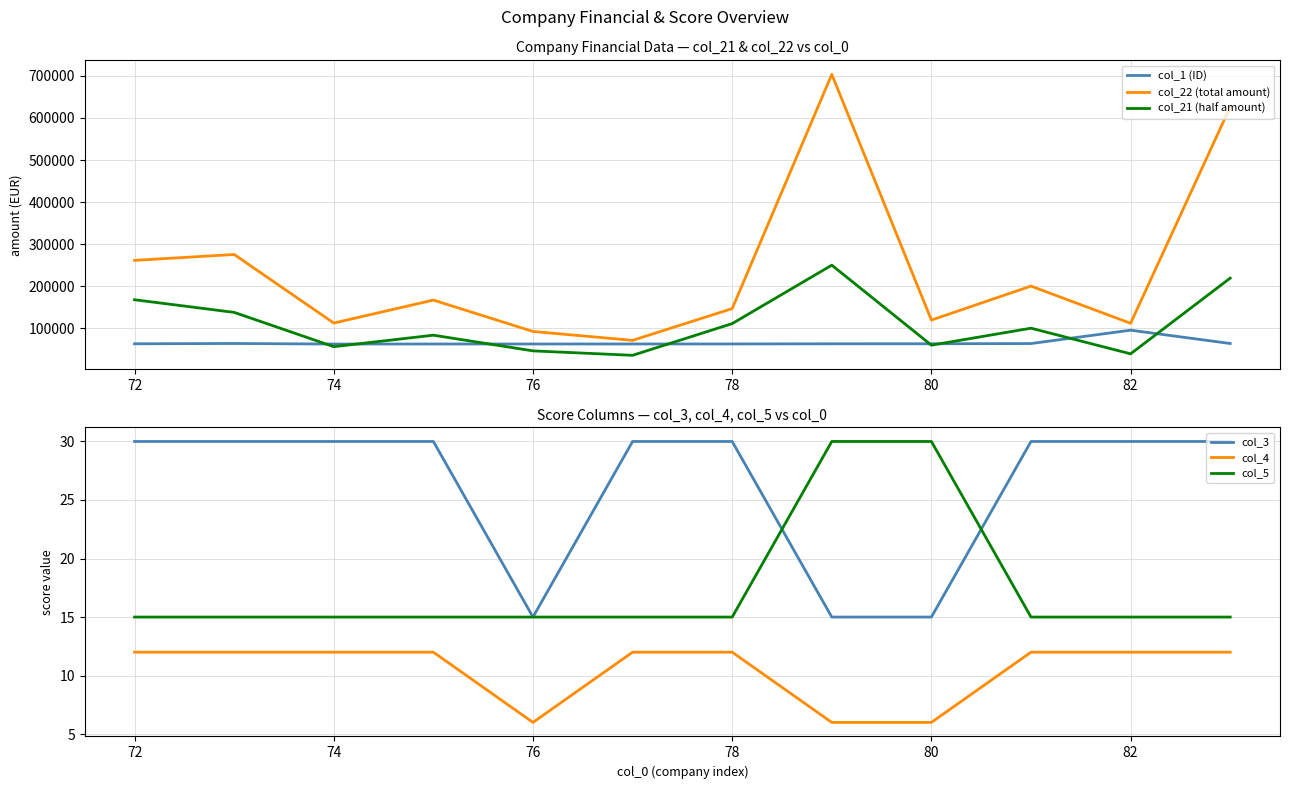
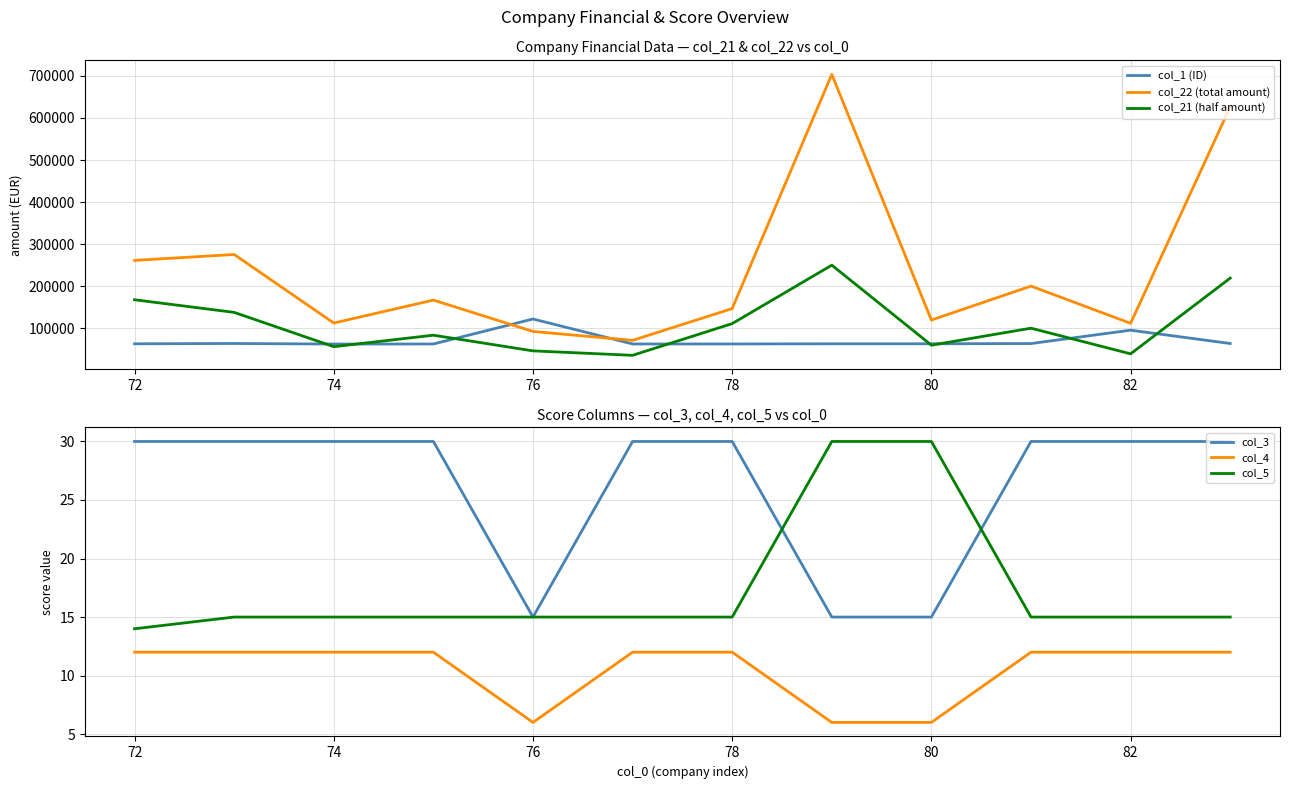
  {
    "Company Financial Data — col_21 & col_22 vs col_0": {
      "col_1 (ID)": {
        "72": 60000,
        "74": 60000,
-       "76": 60000,
+       "76": 120000,
        "78": 60000,
        "82": 100000
      },
      "col_22 (total amount)": {
        "72": 260000,
        "74": 110000,
        "76": 90000,
        "78": 150000,
        "80": 120000,
        "82": 110000
      },
      "col_21 (half amount)": {
        "72": 170000,
        "74": 60000,
        "76": 50000,
        "78": 110000,
        "82": 40000
      }
    },
    "Score Columns — col_3, col_4, col_5 vs col_0": {
      "col_3": {
        "72": 30,
        "74": 30,
        "78": 30,
        "80": 15,
        "82": 30
      },
      "col_4": {
        "72": 12,
        "74": 12,
        "76": 6,
        "78": 12,
        "80": 6,
        "82": 12
      },
      "col_5": {
-       "72": 15,
+       "72": 14,
        "74": 15,
        "78": 15,
        "80": 30,
        "82": 15
      }
    }
  }
